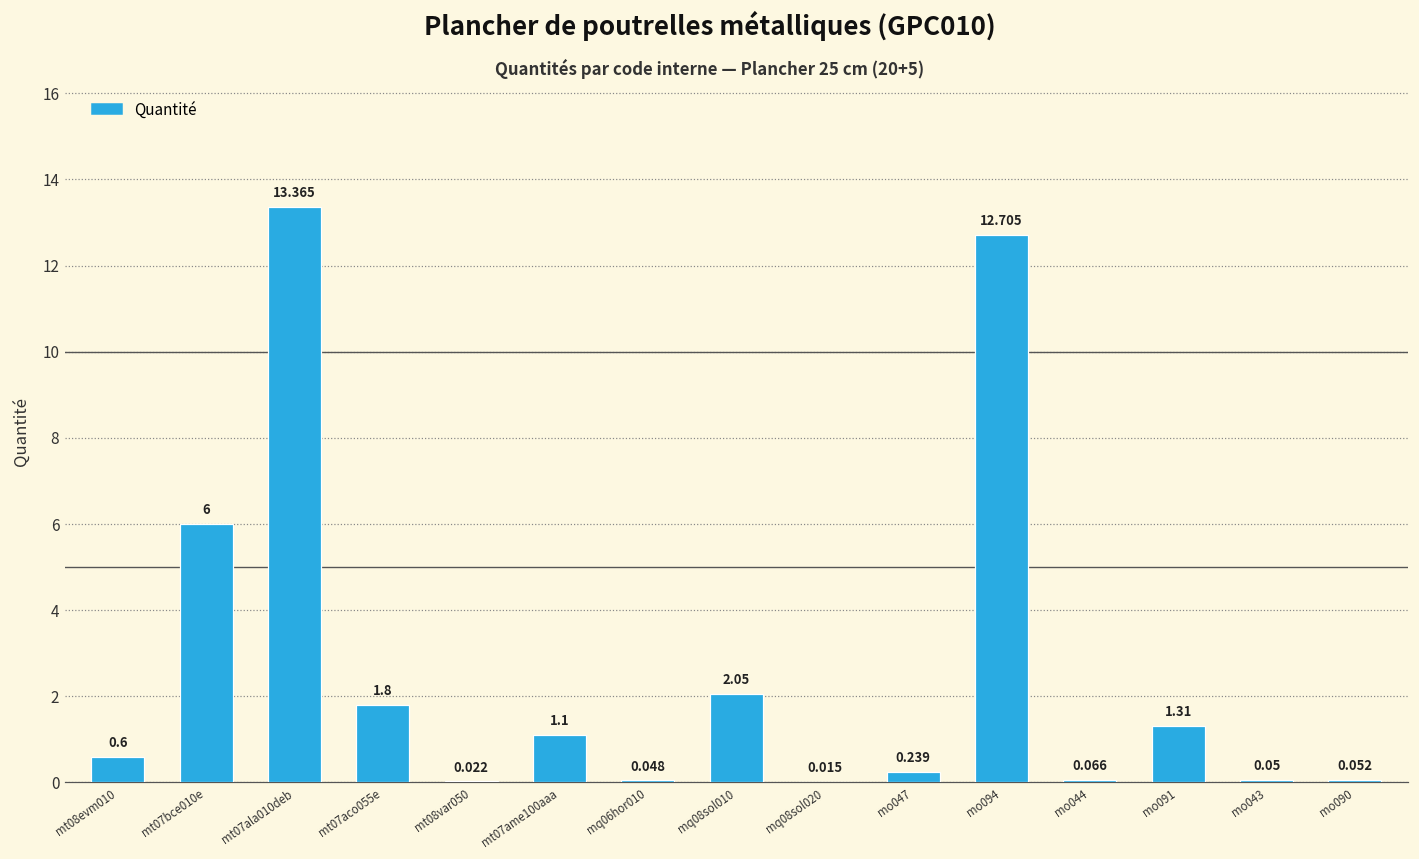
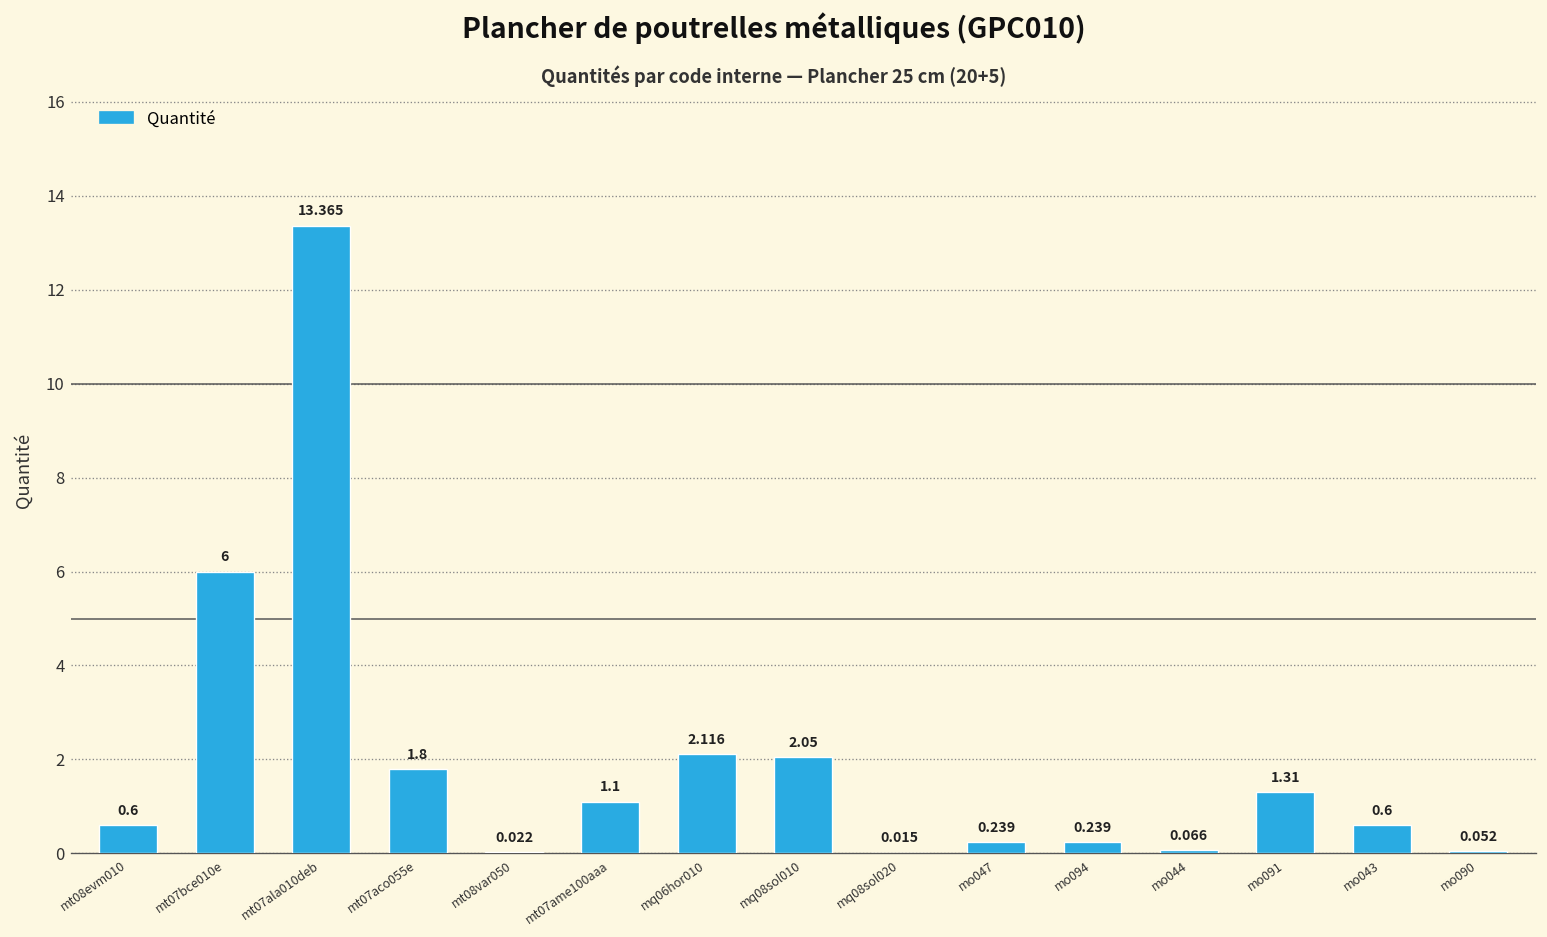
  {
    "mt08evm010": 0.6,
    "mt07bce010e": 6,
    "mt07ala010deb": 13.365,
    "mt07aco055e": 1.8,
    "mt08var050": 0.022,
    "mt07ame100aaa": 1.1,
-   "mq06hor010": 0.048,
+   "mq06hor010": 2.116,
    "mq08sol010": 2.05,
    "mq08sol020": 0.015,
    "mo047": 0.239,
-   "mo094": 12.705,
+   "mo094": 0.239,
    "mo044": 0.066,
    "mo091": 1.31,
-   "mo043": 0.05,
+   "mo043": 0.6,
    "mo090": 0.052
  }
